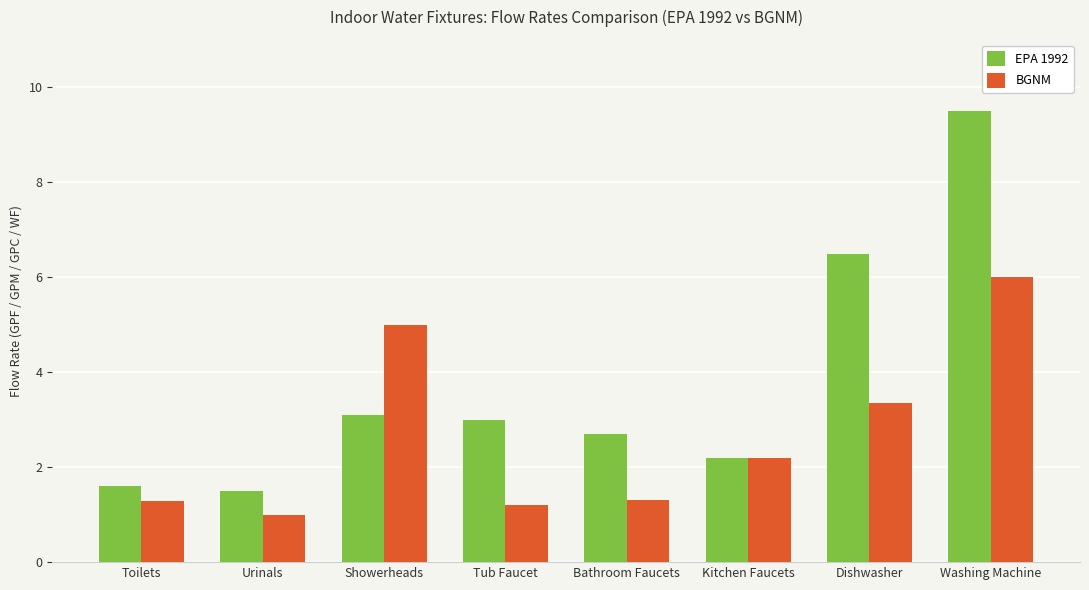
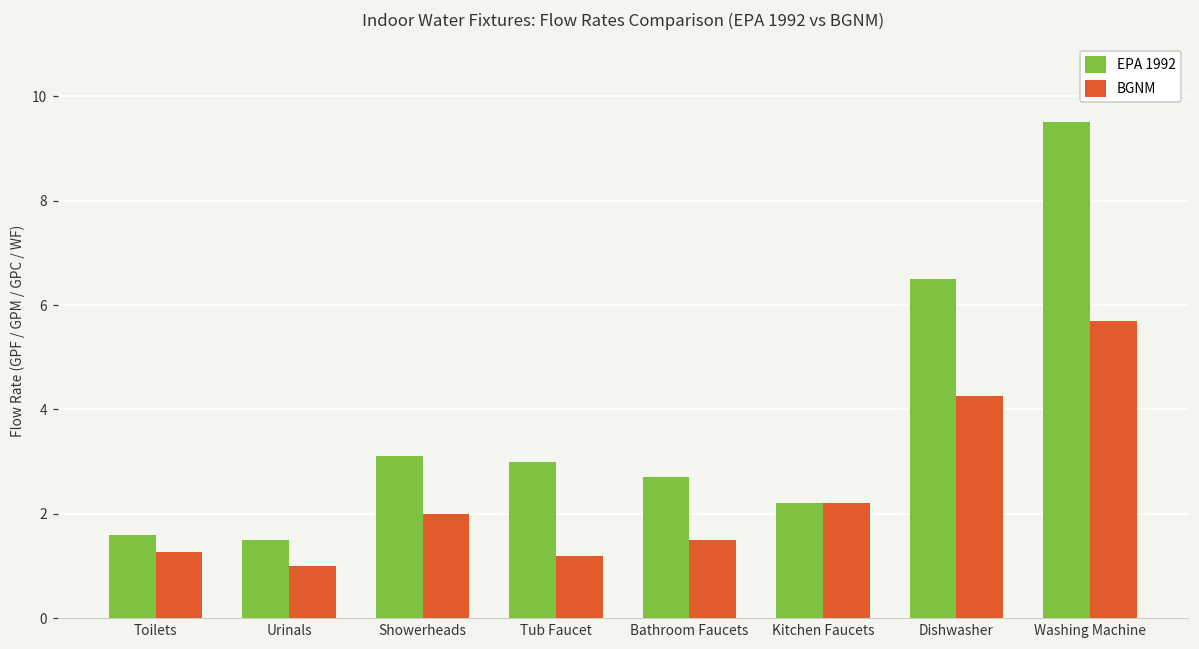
  {
    "EPA 1992": {
      "Toilets": 1.6,
      "Urinals": 1.5,
      "Showerheads": 3.1,
      "Tub Faucet": 3.0,
      "Bathroom Faucets": 2.7,
      "Kitchen Faucets": 2.2,
      "Dishwasher": 6.5,
      "Washing Machine": 9.5
    },
    "BGNM": {
      "Toilets": 1.3,
      "Urinals": 1.0,
-     "Showerheads": 5,
+     "Showerheads": 2,
      "Tub Faucet": 1.2,
-     "Bathroom Faucets": 1.3,
+     "Bathroom Faucets": 1.5,
      "Kitchen Faucets": 2.2,
-     "Dishwasher": 3.4,
-     "Washing Machine": 6.0
+     "Dishwasher": 4.3,
+     "Washing Machine": 5.7
    }
  }
